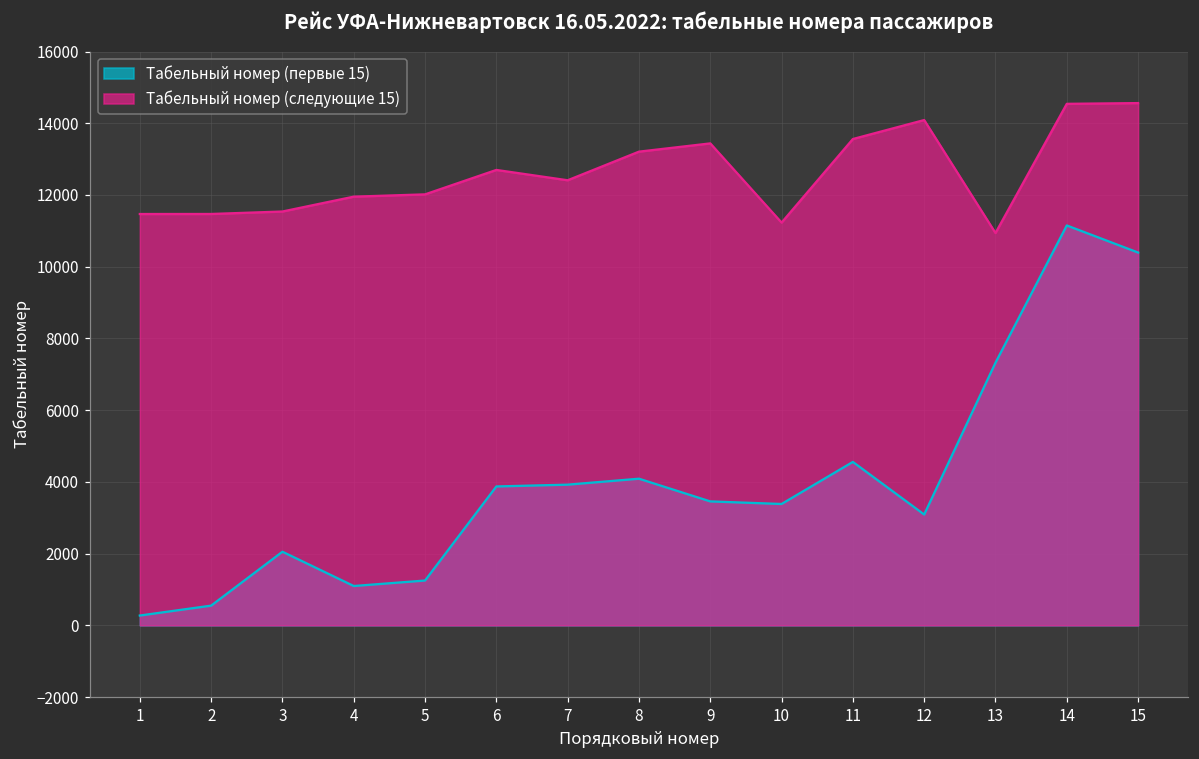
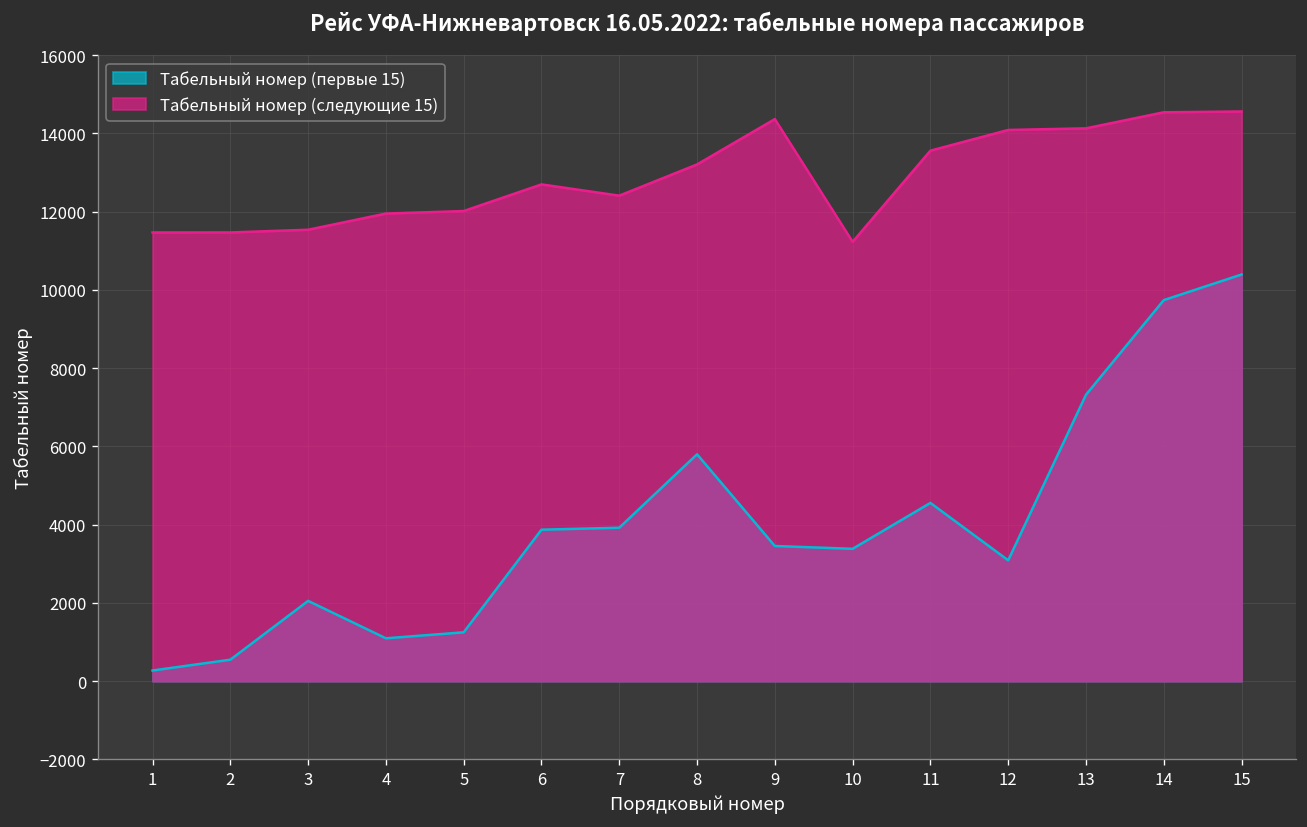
  {
    "Табельный номер (первые 15)": {
      "1": 300,
      "2": 600,
      "3": 2100,
      "4": 1100,
      "5": 1300,
      "6": 3900,
      "7": 3900,
-     "8": 4100,
+     "8": 5800,
      "9": 3500,
      "10": 3400,
      "11": 4600,
      "12": 3100,
      "13": 7300,
-     "14": 11200,
+     "14": 9700,
      "15": 10400
    },
    "Табельный номер (следующие 15)": {
      "1": 11500,
      "2": 11500,
      "3": 11500,
      "4": 12000,
      "5": 12000,
      "6": 12700,
      "7": 12400,
      "8": 13200,
-     "9": 13400,
+     "9": 14400,
      "10": 11200,
      "11": 13600,
      "12": 14100,
-     "13": 10900,
+     "13": 14100,
      "14": 14500,
      "15": 14600
    }
  }
